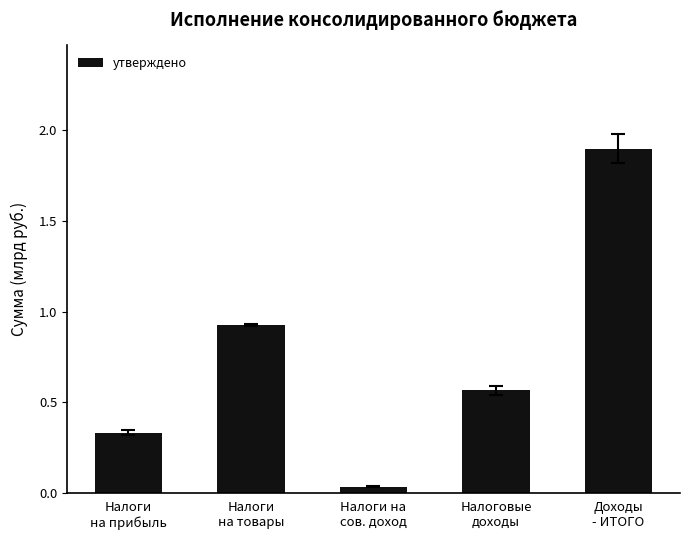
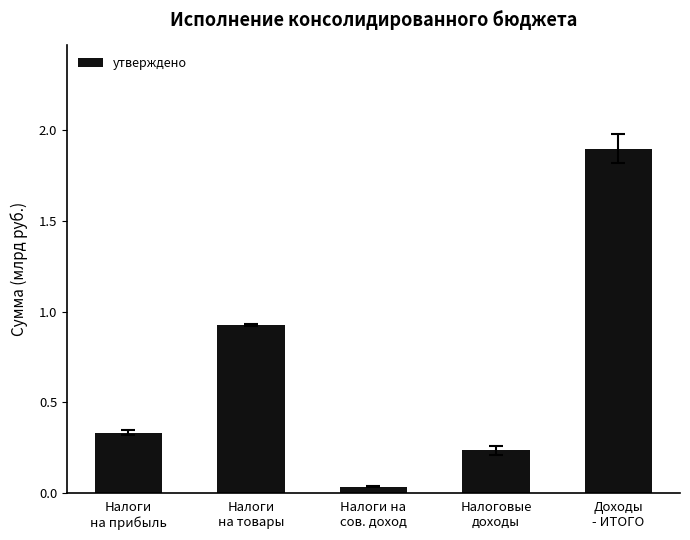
  {
    "утверждено": {
      "Налоги на прибыль": 0.33,
      "Налоги на товары": 0.93,
      "Налоги на сов. доход": 0.03,
-     "Налоговые доходы": 0.57,
+     "Налоговые доходы": 0.23,
      "Доходы - ИТОГО": 1.90
    }
  }
